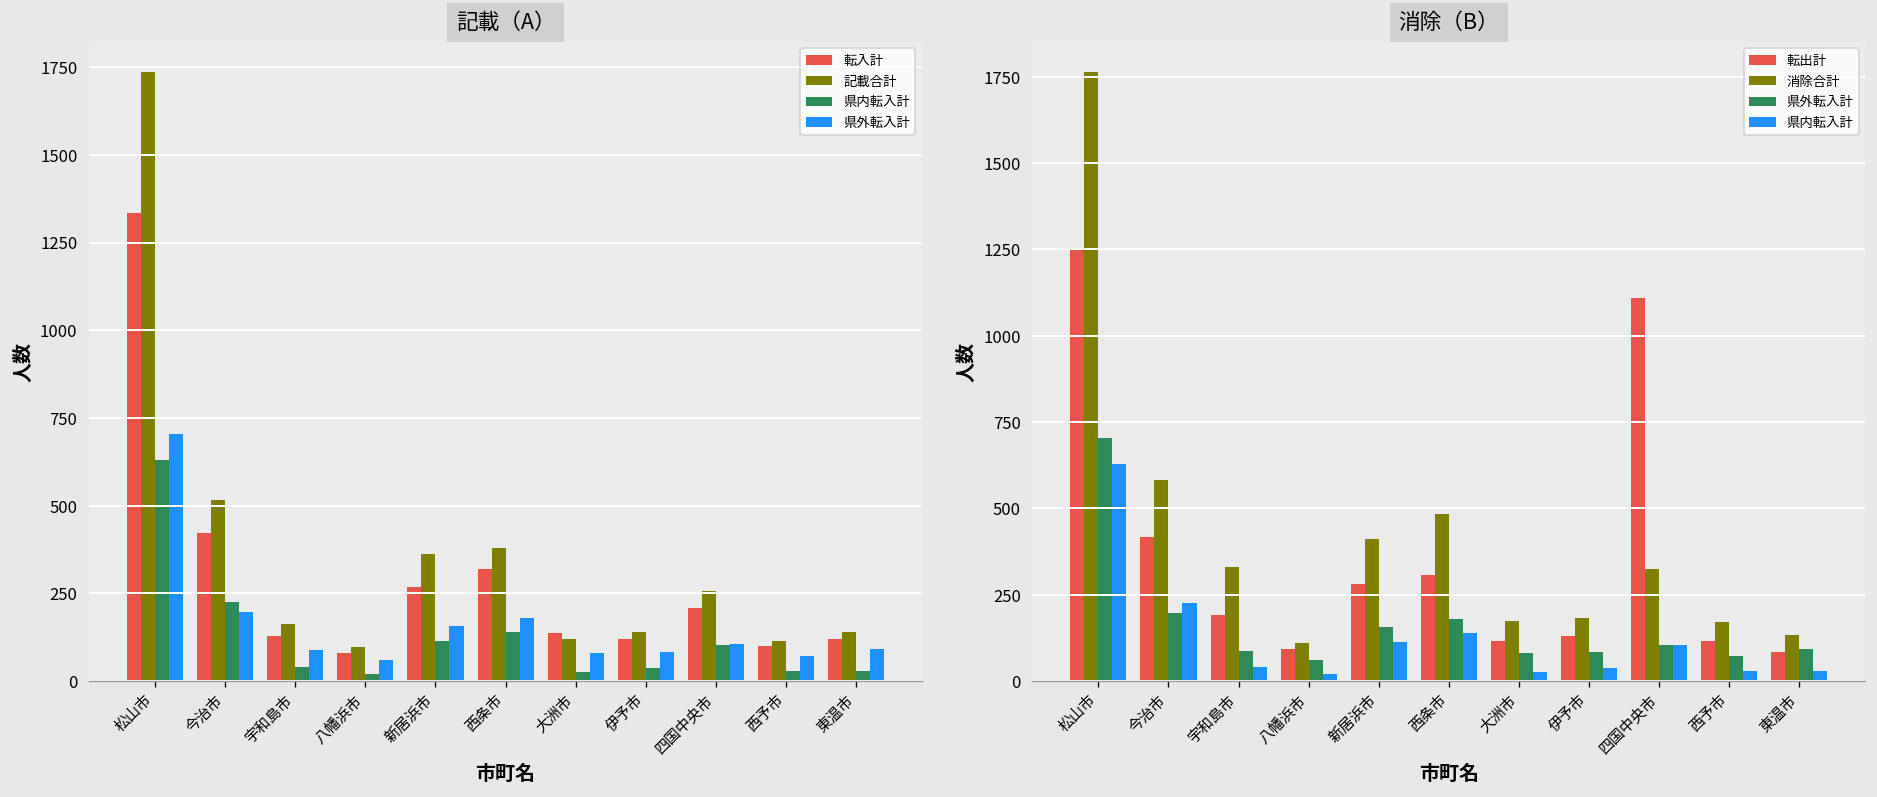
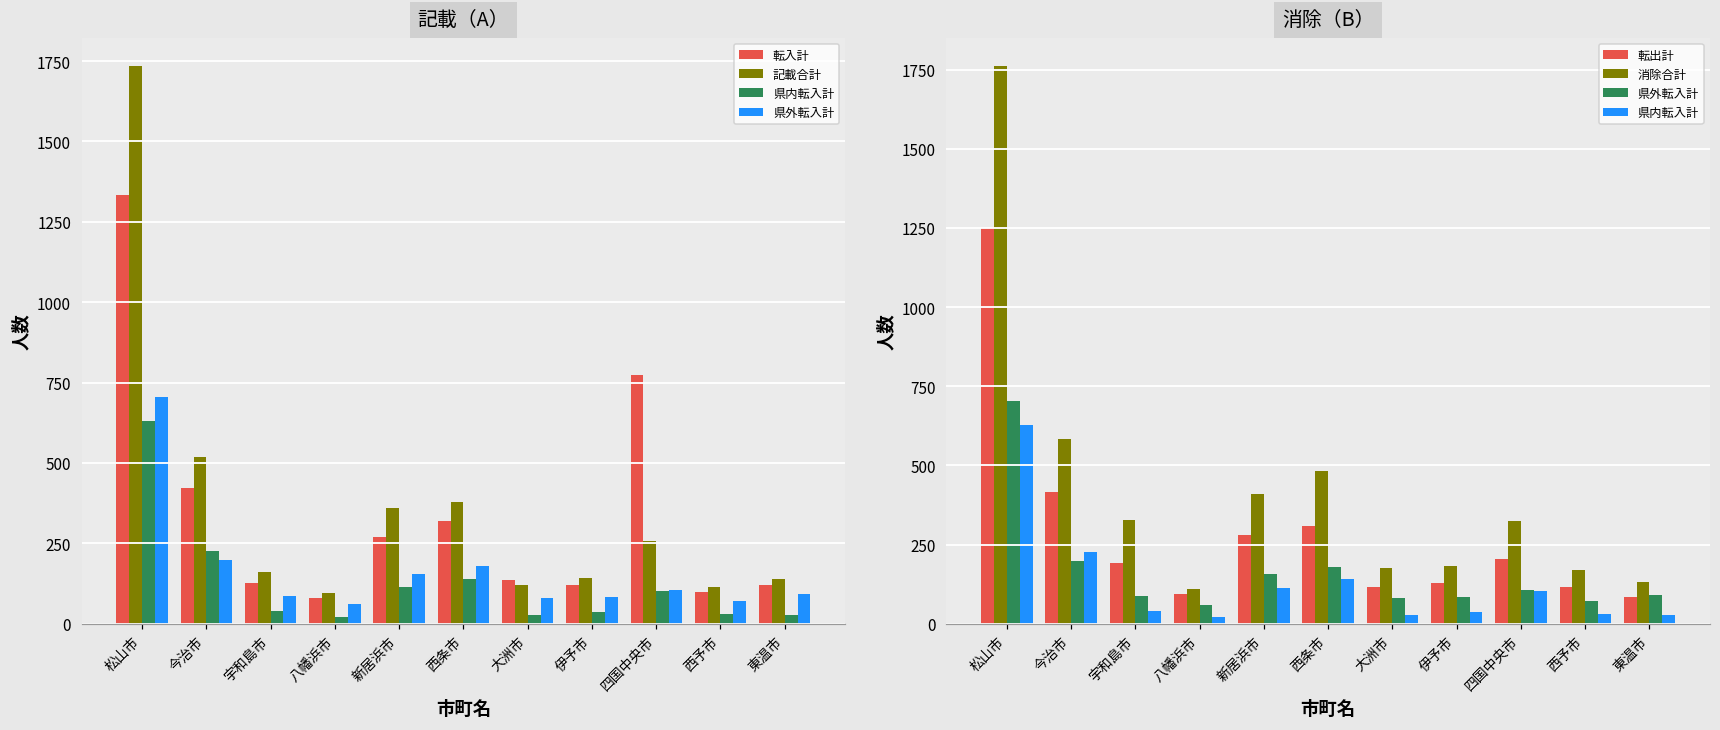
  {
    "記載（A）": {
      "転入計": {
        "松山市": 1330,
        "今治市": 420,
        "宇和島市": 130,
        "八幡浜市": 80,
        "新居浜市": 270,
        "西条市": 320,
        "大洲市": 140,
        "伊予市": 120,
-       "四国中央市": 210,
+       "四国中央市": 770,
        "西予市": 100,
        "東温市": 120
      },
      "記載合計": {
        "松山市": 1740,
        "今治市": 520,
        "宇和島市": 160,
        "八幡浜市": 100,
        "新居浜市": 360,
        "西条市": 380,
        "大洲市": 120,
        "伊予市": 140,
        "四国中央市": 260,
        "西予市": 120,
        "東温市": 140
      }
    },
    "消除（B）": {
      "転出計": {
        "松山市": 1250,
        "今治市": 420,
        "宇和島市": 190,
        "八幡浜市": 90,
        "新居浜市": 280,
        "西条市": 310,
        "大洲市": 120,
        "伊予市": 130,
-       "四国中央市": 1110,
+       "四国中央市": 200,
        "西予市": 120,
        "東温市": 80
      },
      "消除合計": {
        "松山市": 1760,
        "今治市": 580,
        "宇和島市": 330,
        "八幡浜市": 110,
        "新居浜市": 410,
        "西条市": 480,
        "大洲市": 180,
        "伊予市": 180,
        "四国中央市": 330,
        "西予市": 170,
        "東温市": 130
      },
      "県外転入計": {
        "松山市": 710,
        "今治市": 200,
        "宇和島市": 90,
        "八幡浜市": 60,
        "新居浜市": 160,
        "西条市": 180,
        "大洲市": 80,
        "伊予市": 80,
        "四国中央市": 110,
        "西予市": 70,
        "東温市": 90
      },
      "県内転入計": {
        "松山市": 630,
        "今治市": 230,
        "宇和島市": 40,
        "八幡浜市": 20,
        "新居浜市": 110,
        "西条市": 140,
        "大洲市": 30,
        "伊予市": 40,
        "四国中央市": 100,
        "西予市": 30,
        "東温市": 30
      }
    }
  }
